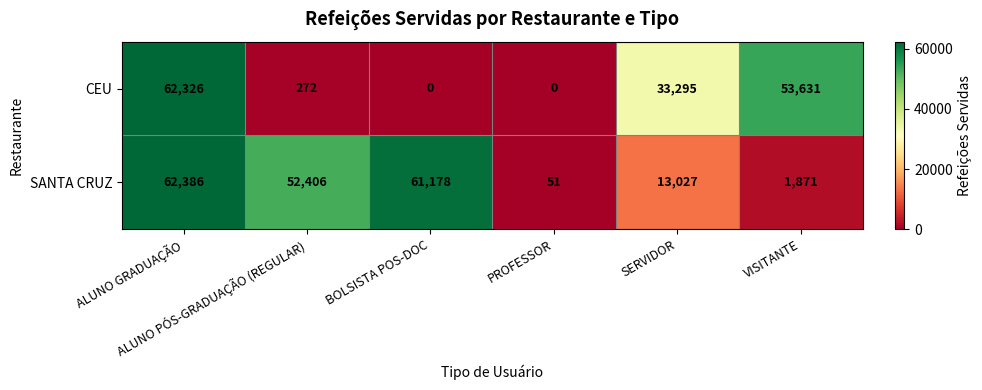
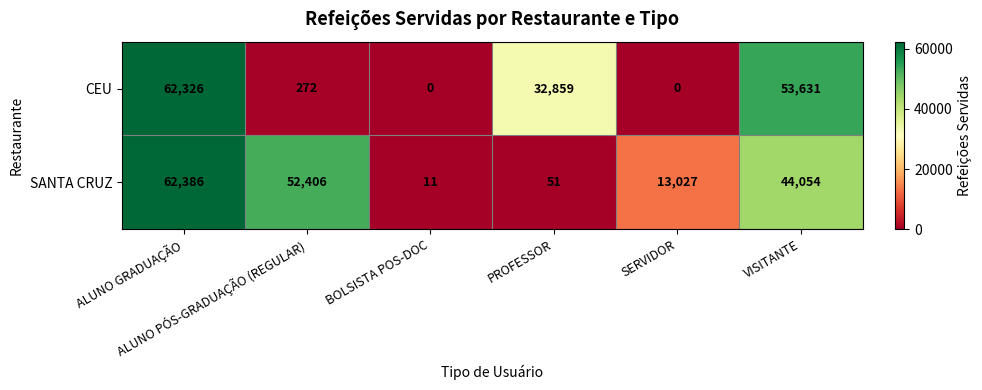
  {
    "CEU": {
      "ALUNO GRADUAÇÃO": "62,326",
      "ALUNO PÓS-GRADUAÇÃO (REGULAR)": "272",
      "BOLSISTA POS-DOC": "0",
-     "PROFESSOR": "0",
-     "SERVIDOR": "33,295",
+     "PROFESSOR": "32,859",
+     "SERVIDOR": "0",
      "VISITANTE": "53,631"
    },
    "SANTA CRUZ": {
      "ALUNO GRADUAÇÃO": "62,386",
      "ALUNO PÓS-GRADUAÇÃO (REGULAR)": "52,406",
-     "BOLSISTA POS-DOC": "61,178",
+     "BOLSISTA POS-DOC": "11",
      "PROFESSOR": "51",
      "SERVIDOR": "13,027",
-     "VISITANTE": "1,871"
+     "VISITANTE": "44,054"
    }
  }
